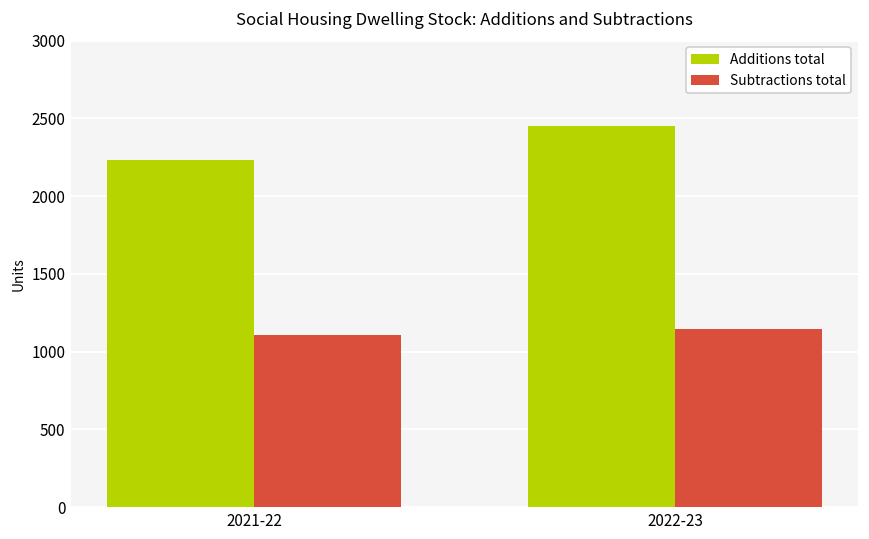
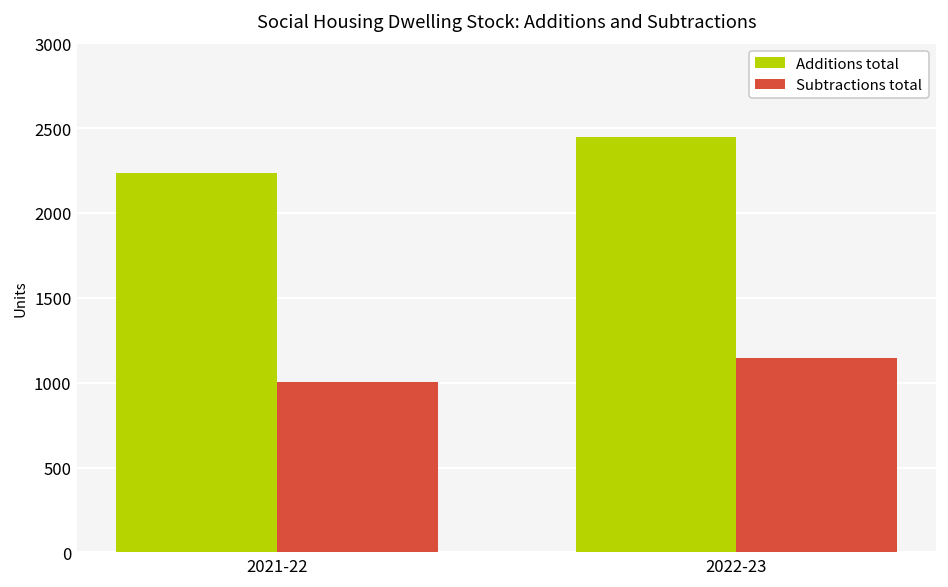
  {
    "Additions total": {
      "2021-22": 2240,
      "2022-23": 2450
    },
    "Subtractions total": {
-     "2021-22": 1110,
+     "2021-22": 1000,
      "2022-23": 1150
    }
  }
